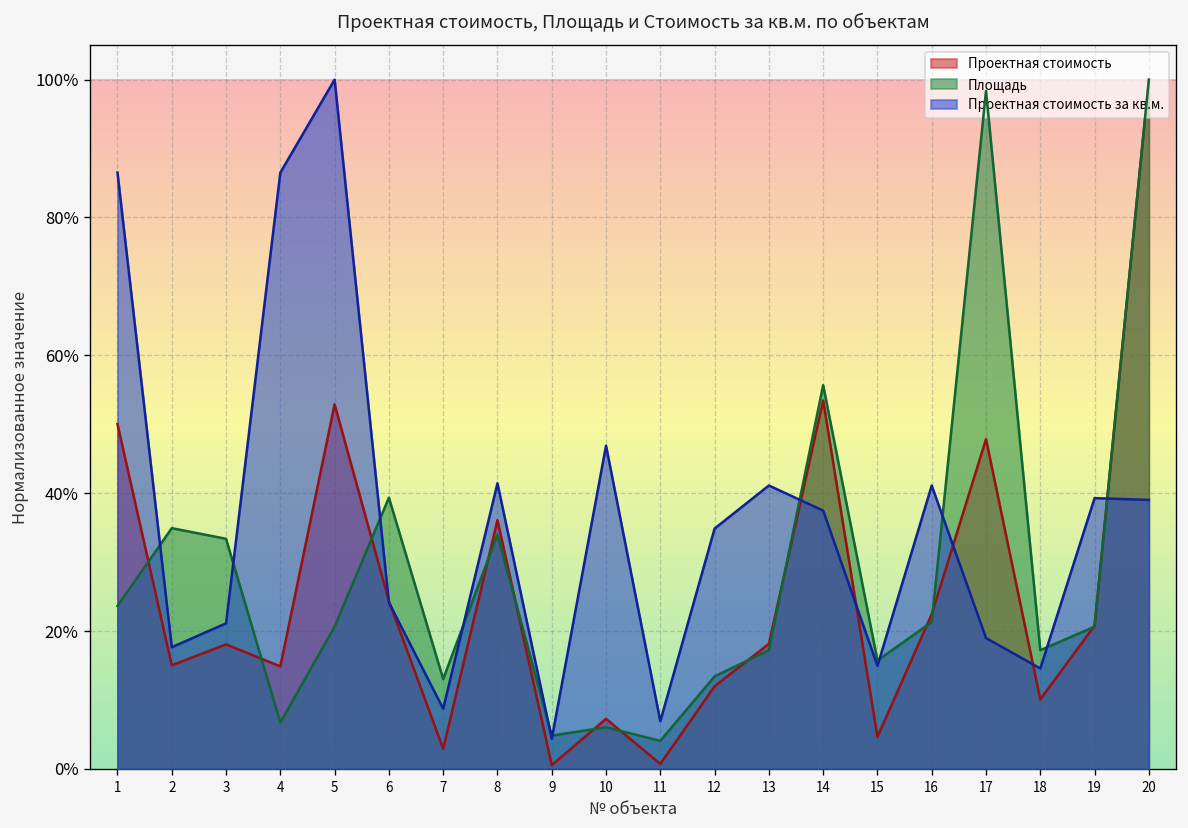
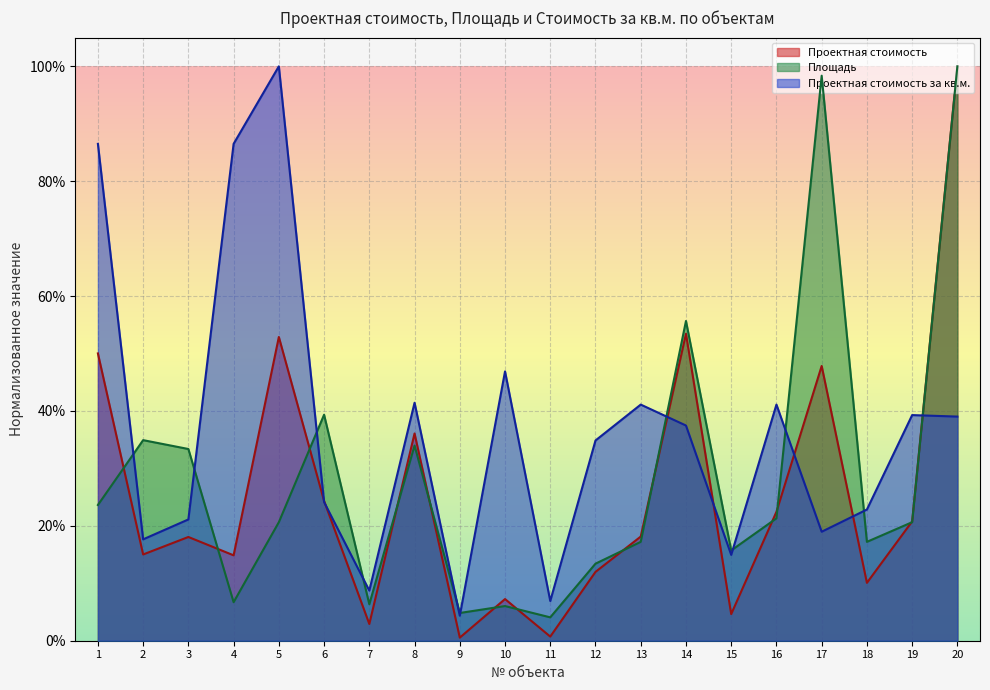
  {
    "Проектная стоимость": {
      "1": "50%",
      "2": "15%",
      "3": "18%",
      "4": "15%",
      "5": "53%",
      "7": "3%",
      "8": "36%",
      "9": "1%",
      "10": "7%",
      "11": "1%",
      "12": "12%",
      "13": "18%",
      "14": "53%",
      "15": "5%",
      "16": "22%",
      "17": "48%",
      "18": "10%"
    },
    "Площадь": {
      "1": "24%",
      "2": "35%",
      "3": "33%",
      "4": "7%",
      "5": "21%",
      "6": "39%",
-     "7": "13%",
+     "7": "6%",
      "8": "34%",
      "9": "5%",
      "10": "6%",
      "11": "4%",
      "12": "13%",
      "13": "17%",
      "14": "56%",
      "15": "16%",
      "16": "21%",
      "18": "17%"
    },
    "Проектная стоимость за кв.м.": {
      "1": "87%",
      "2": "18%",
      "3": "21%",
      "4": "87%",
      "5": "100%",
      "7": "9%",
      "8": "41%",
      "9": "4%",
      "10": "47%",
      "11": "7%",
      "12": "35%",
      "13": "41%",
      "14": "37%",
      "15": "15%",
      "16": "41%",
      "17": "19%",
-     "18": "15%",
+     "18": "23%",
      "19": "39%",
      "20": "39%"
    }
  }
